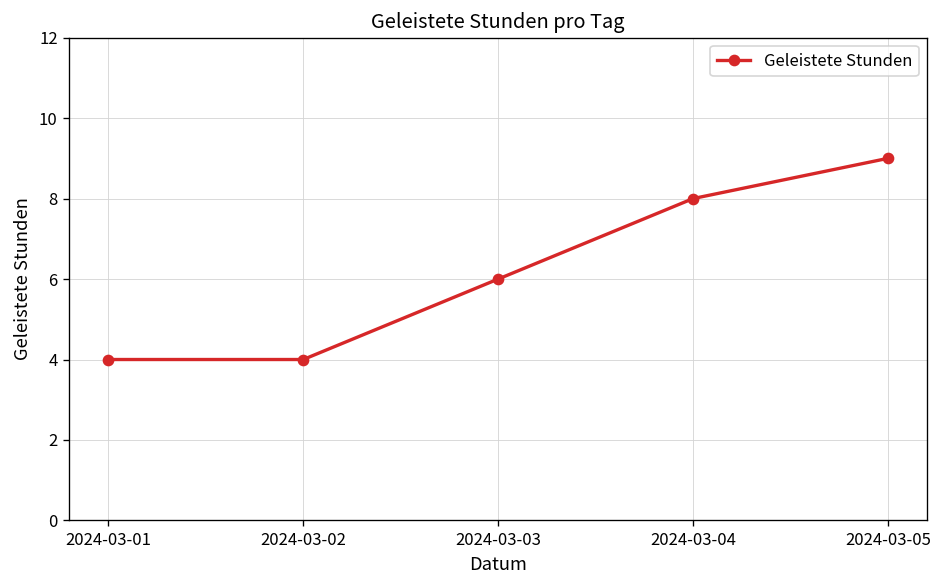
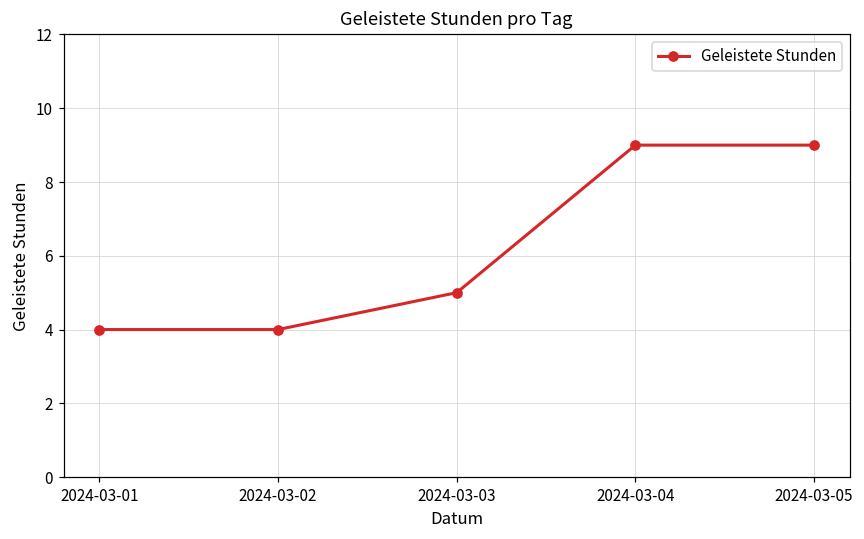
  {
    "2024-03-01": 4,
    "2024-03-02": 4,
-   "2024-03-03": 6,
-   "2024-03-04": 8,
+   "2024-03-03": 5,
+   "2024-03-04": 9,
    "2024-03-05": 9
  }
